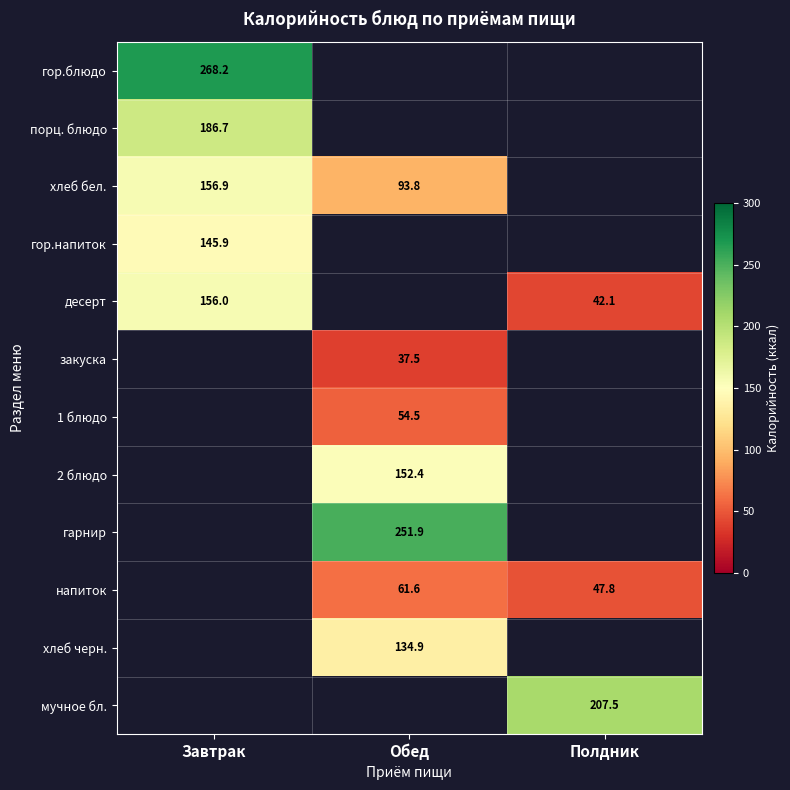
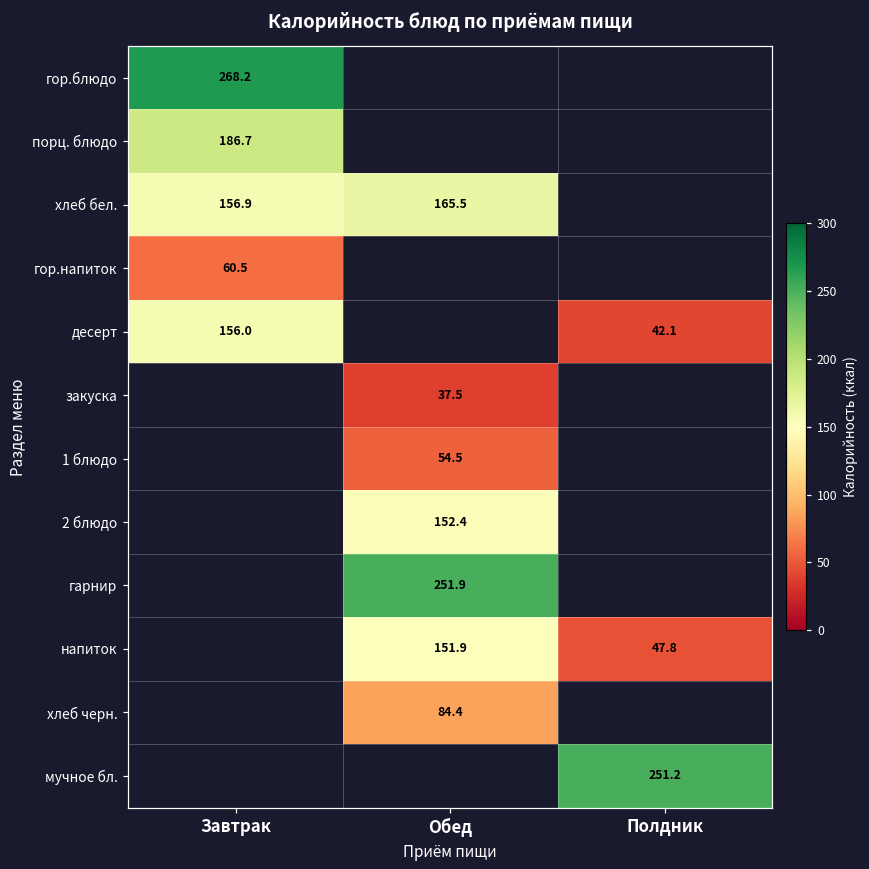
  {
    "гор.блюдо": {
      "Завтрак": 268.2
    },
    "порц. блюдо": {
      "Завтрак": 186.7
    },
    "хлеб бел.": {
      "Завтрак": 156.9,
-     "Обед": 93.8
+     "Обед": 165.5
    },
    "гор.напиток": {
-     "Завтрак": 145.9
+     "Завтрак": 60.5
    },
    "десерт": {
      "Завтрак": 156.0,
      "Полдник": 42.1
    },
    "закуска": {
      "Обед": 37.5
    },
    "1 блюдо": {
      "Обед": 54.5
    },
    "2 блюдо": {
      "Обед": 152.4
    },
    "гарнир": {
      "Обед": 251.9
    },
    "напиток": {
-     "Обед": 61.6,
+     "Обед": 151.9,
      "Полдник": 47.8
    },
    "хлеб черн.": {
-     "Обед": 134.9
+     "Обед": 84.4
    },
    "мучное бл.": {
-     "Полдник": 207.5
+     "Полдник": 251.2
    }
  }
